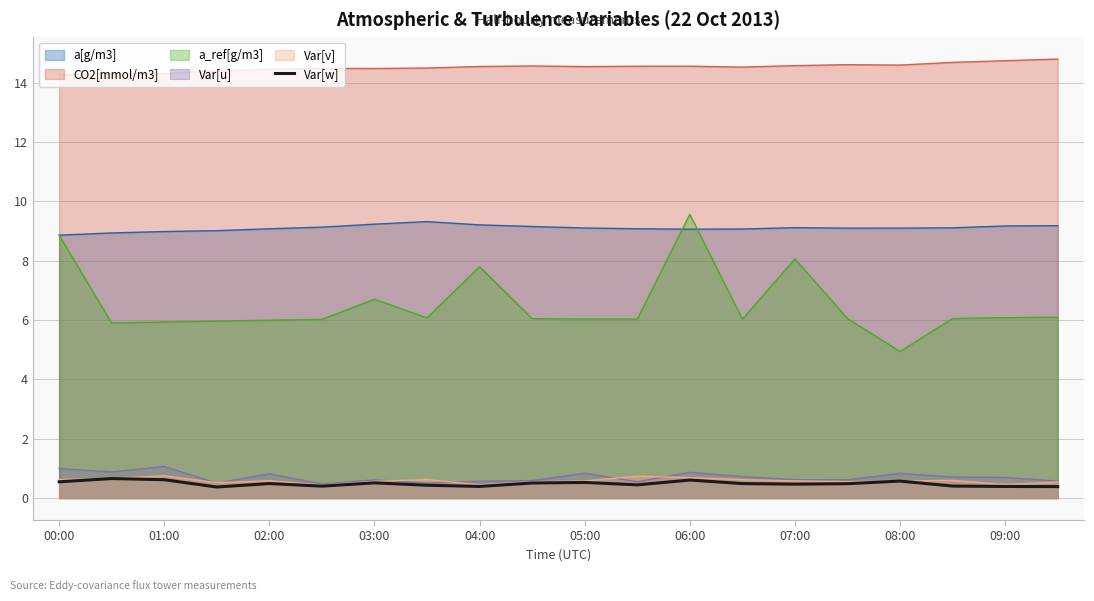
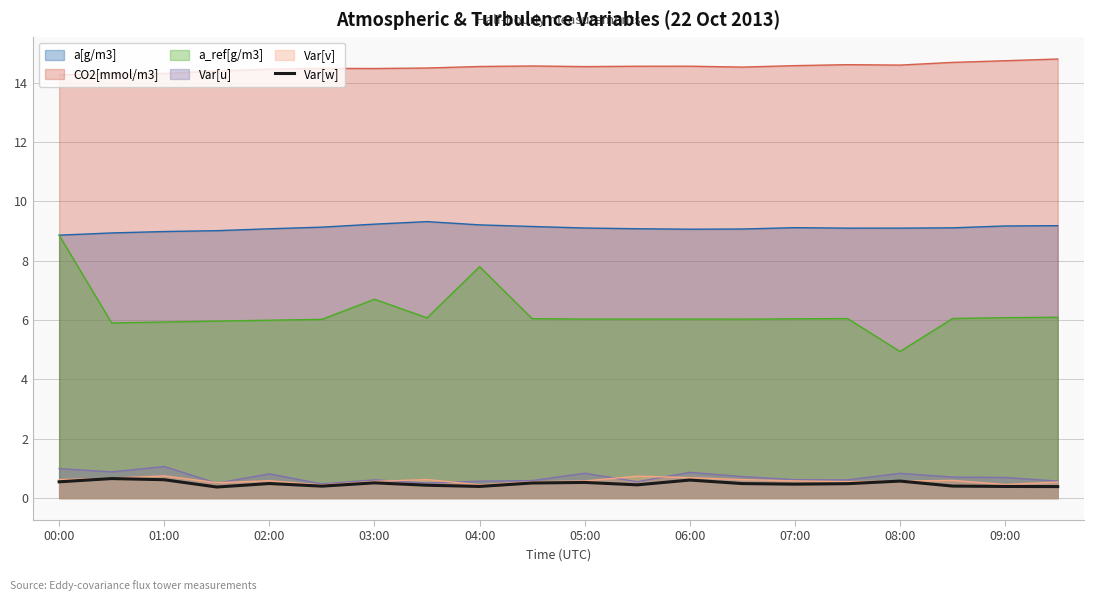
  {
    "a_ref[g/m3]": {
      "01:00": 5.9,
      "02:00": 6.0,
      "03:00": 6.7,
      "04:00": 7.8,
      "05:00": 6.0,
-     "06:00": 9.6,
-     "07:00": 8.1,
+     "06:00": 6.0,
+     "07:00": 6.0,
      "08:00": 4.9,
      "09:00": 6.1
    },
    "Var[w]": {
      "01:00": 0.6,
      "02:00": 0.5,
      "07:00": 0.5
    }
  }
